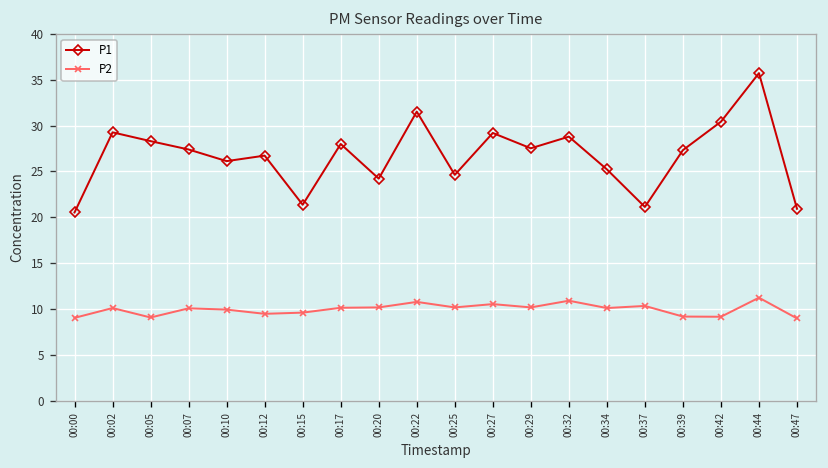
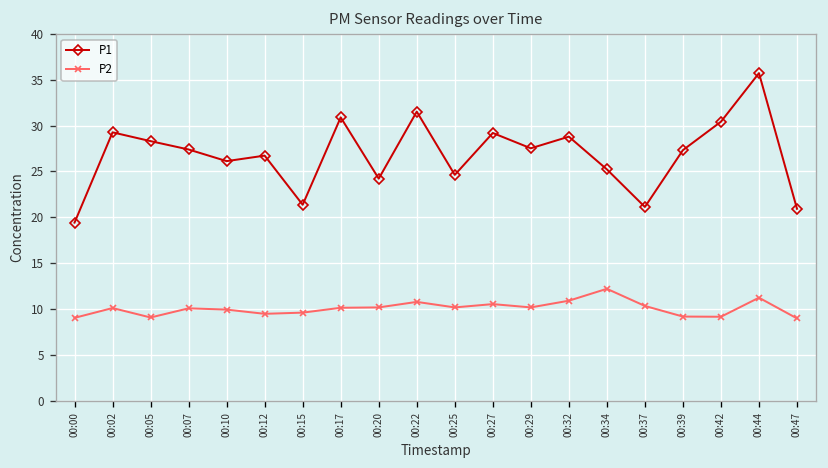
  {
    "P1": {
-     "00:00": 21,
+     "00:00": 19,
      "00:02": 29,
      "00:05": 28,
      "00:07": 27,
      "00:10": 26,
      "00:12": 27,
      "00:15": 21,
-     "00:17": 28,
+     "00:17": 31,
      "00:20": 24,
      "00:22": 32,
      "00:25": 25,
      "00:27": 29,
      "00:29": 28,
      "00:32": 29,
      "00:34": 25,
      "00:37": 21,
      "00:39": 27,
      "00:42": 30,
      "00:44": 36,
      "00:47": 21
    },
    "P2": {
      "00:00": 9,
      "00:02": 10,
      "00:05": 9,
      "00:07": 10,
      "00:10": 10,
      "00:12": 9,
      "00:15": 10,
      "00:17": 10,
      "00:20": 10,
      "00:22": 11,
      "00:25": 10,
      "00:27": 11,
      "00:29": 10,
      "00:32": 11,
-     "00:34": 10,
+     "00:34": 12,
      "00:37": 10,
      "00:39": 9,
      "00:42": 9,
      "00:44": 11,
      "00:47": 9
    }
  }
